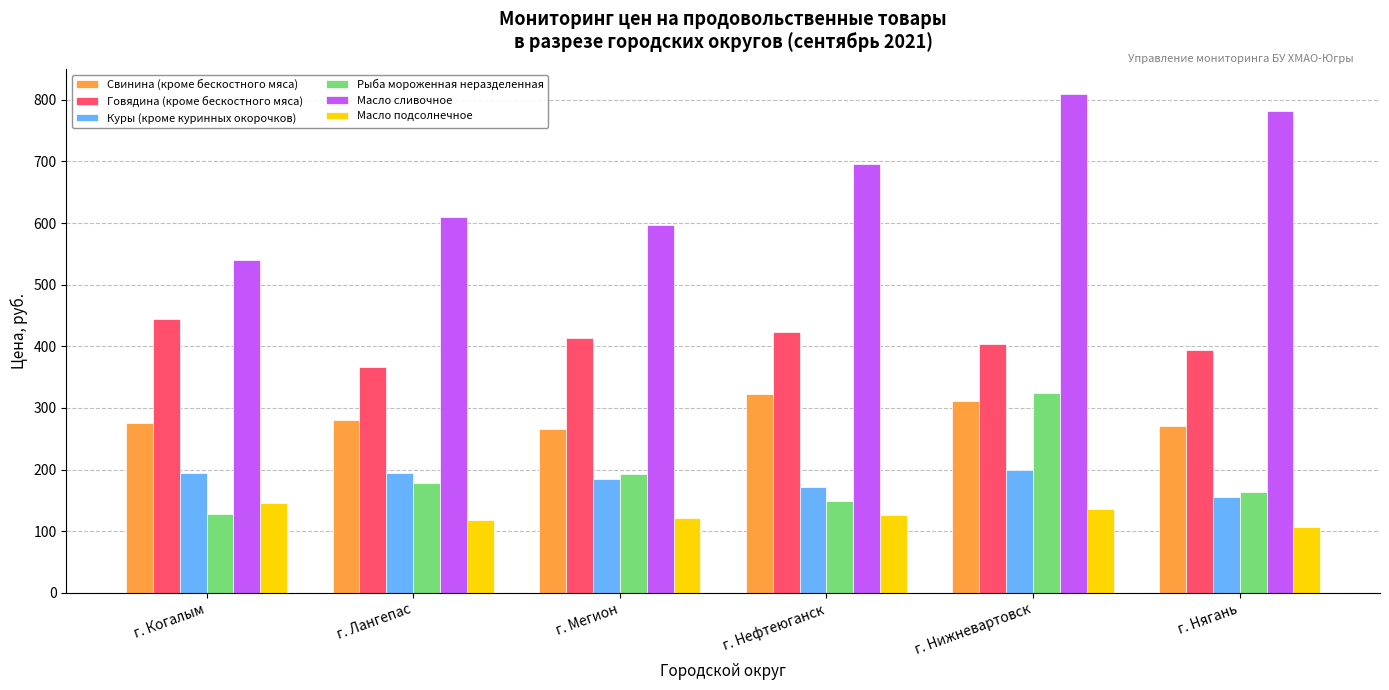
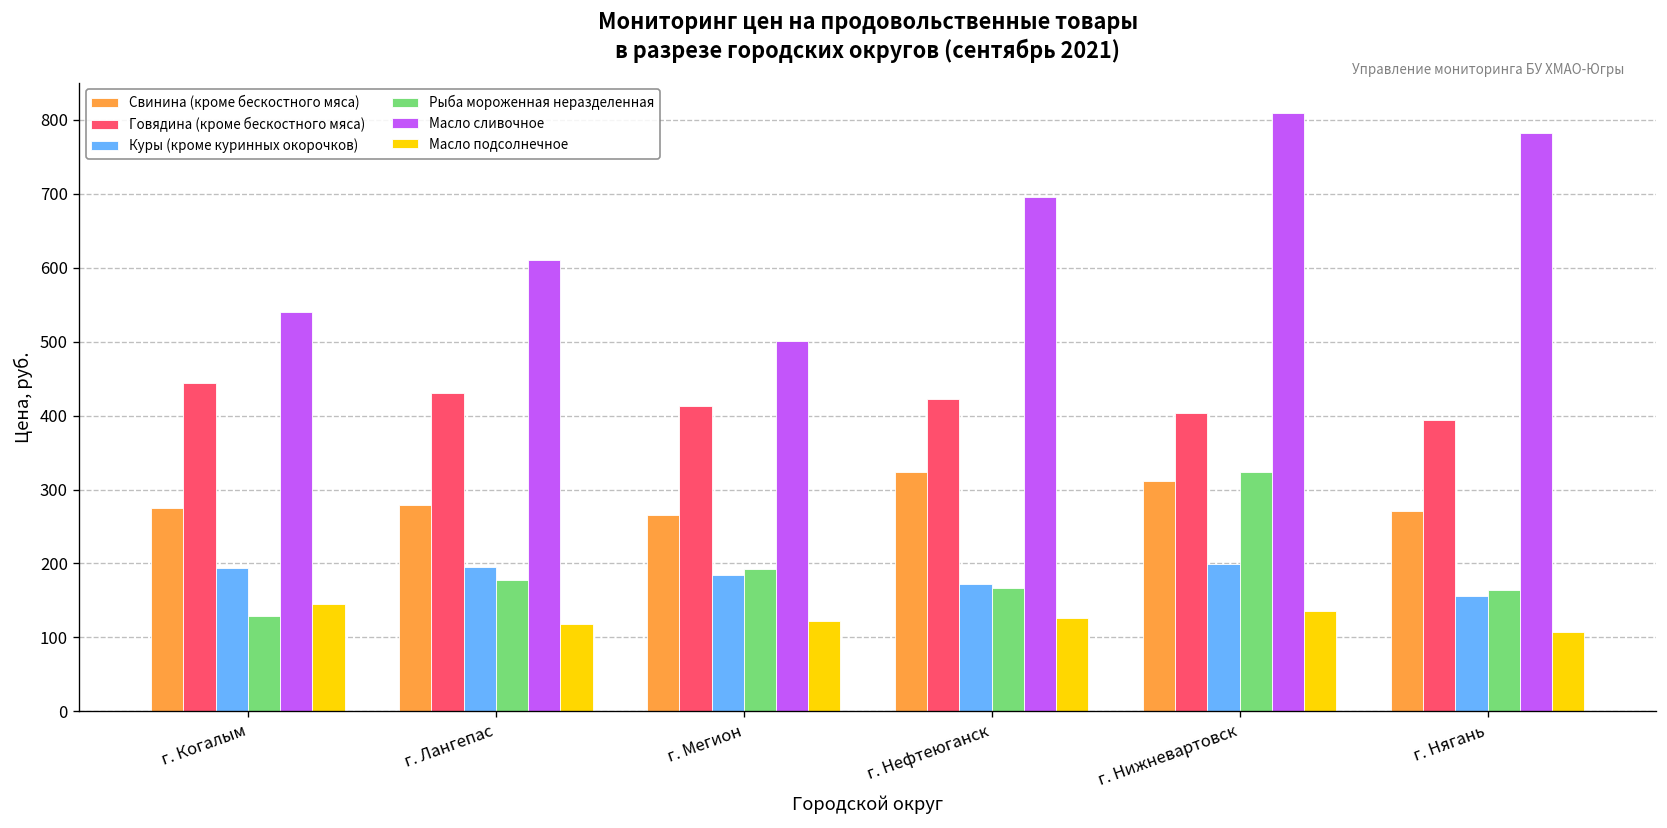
  {
    "Свинина (кроме бескостного мяса)": {
      "г. Когалым": 270,
      "г. Лангепас": 280,
      "г. Мегион": 270,
      "г. Нефтеюганск": 320,
      "г. Нижневартовск": 310,
      "г. Нягань": 270
    },
    "Говядина (кроме бескостного мяса)": {
      "г. Когалым": 440,
-     "г. Лангепас": 370,
+     "г. Лангепас": 430,
      "г. Мегион": 410,
      "г. Нефтеюганск": 420,
      "г. Нижневартовск": 400,
      "г. Нягань": 390
    },
    "Куры (кроме куринных окорочков)": {
      "г. Когалым": 190,
      "г. Лангепас": 190,
      "г. Мегион": 180,
      "г. Нефтеюганск": 170,
      "г. Нижневартовск": 200,
      "г. Нягань": 160
    },
    "Рыба мороженная неразделенная": {
      "г. Когалым": 130,
      "г. Лангепас": 180,
      "г. Мегион": 190,
-     "г. Нефтеюганск": 150,
+     "г. Нефтеюганск": 170,
      "г. Нижневартовск": 320,
      "г. Нягань": 160
    },
    "Масло сливочное": {
      "г. Когалым": 540,
      "г. Лангепас": 610,
-     "г. Мегион": 600,
+     "г. Мегион": 500,
      "г. Нефтеюганск": 700,
      "г. Нижневартовск": 810,
      "г. Нягань": 780
    },
    "Масло подсолнечное": {
      "г. Когалым": 150,
      "г. Лангепас": 120,
      "г. Мегион": 120,
      "г. Нефтеюганск": 130,
      "г. Нижневартовск": 140,
      "г. Нягань": 110
    }
  }
